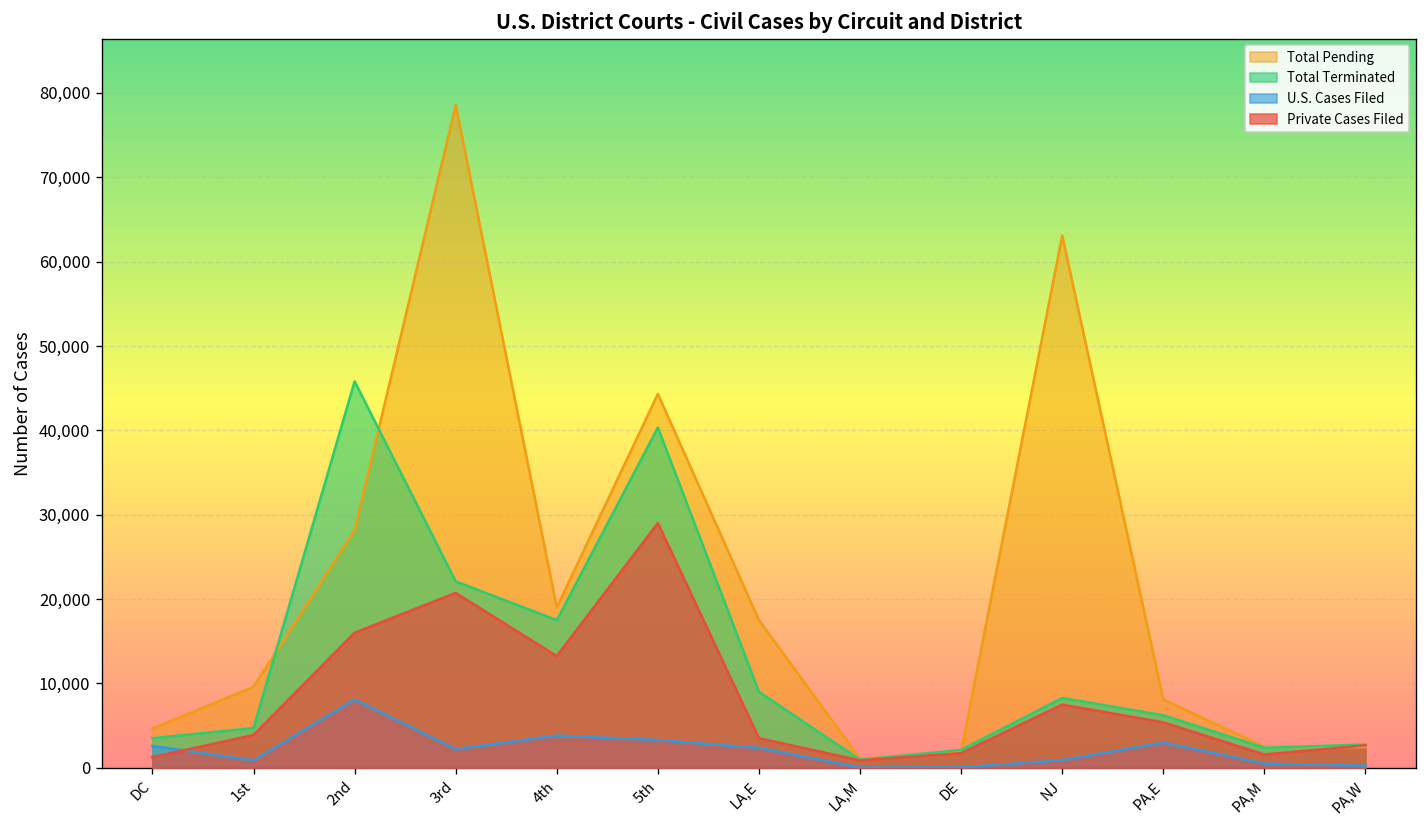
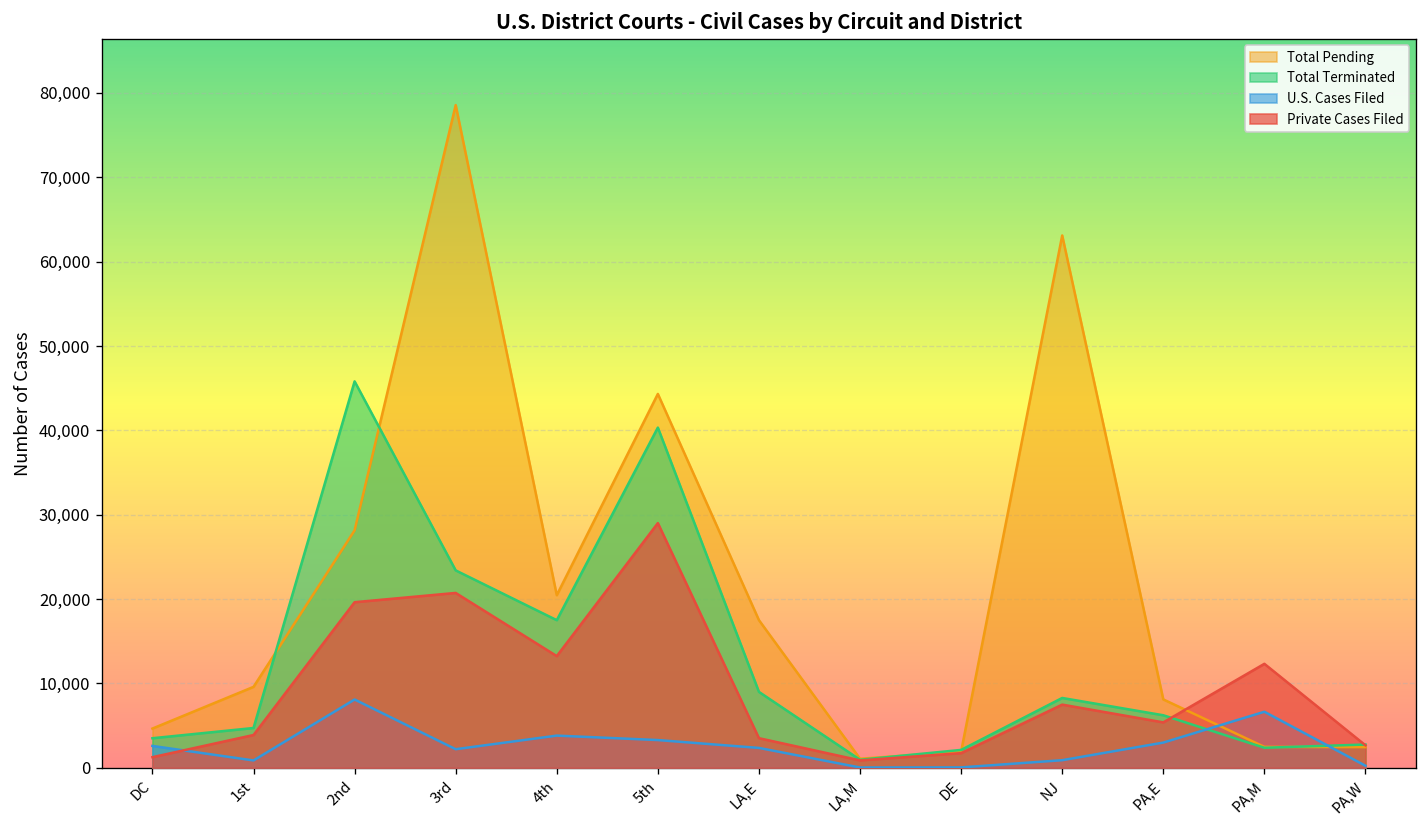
  {
    "Total Pending": {
      "DC": "5,000",
      "1st": "10,000",
      "2nd": "28,000",
      "3rd": "79,000",
-     "4th": "19,000",
+     "4th": "20,000",
      "5th": "44,000",
      "LA,E": "18,000",
      "NJ": "63,000",
      "PA,E": "8,000"
    },
    "Total Terminated": {
      "DC": "4,000",
      "1st": "5,000",
      "2nd": "46,000",
-     "3rd": "22,000",
+     "3rd": "23,000",
      "4th": "18,000",
      "5th": "40,000",
      "LA,E": "9,000",
      "NJ": "8,000",
      "PA,E": "6,000"
    },
    "U.S. Cases Filed": {
      "DC": "3,000",
      "1st": "1,000",
      "2nd": "8,000",
      "3rd": "2,000",
      "4th": "4,000",
      "5th": "3,000",
      "LA,E": "2,000",
      "LA,M": "0",
      "DE": "0",
      "NJ": "1,000",
      "PA,E": "3,000",
-     "PA,M": "1,000",
+     "PA,M": "7,000",
      "PA,W": "0"
    },
    "Private Cases Filed": {
      "DC": "1,000",
      "1st": "4,000",
-     "2nd": "16,000",
+     "2nd": "20,000",
      "3rd": "21,000",
      "4th": "13,000",
      "5th": "29,000",
      "LA,E": "4,000",
      "NJ": "7,000",
      "PA,E": "5,000",
-     "PA,M": "2,000"
+     "PA,M": "12,000"
    }
  }
